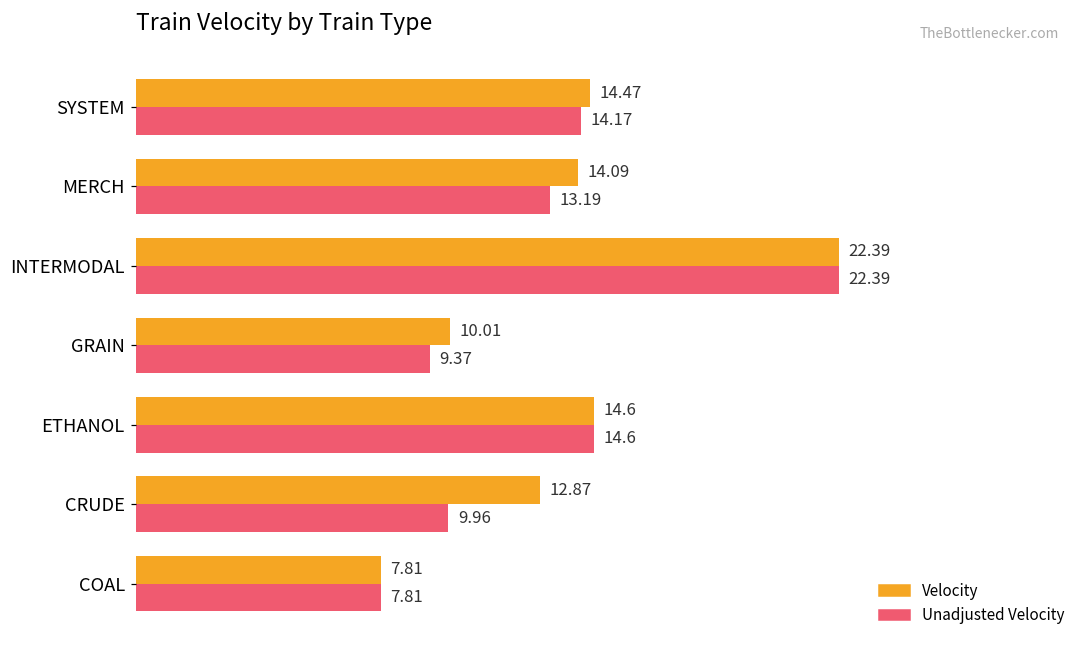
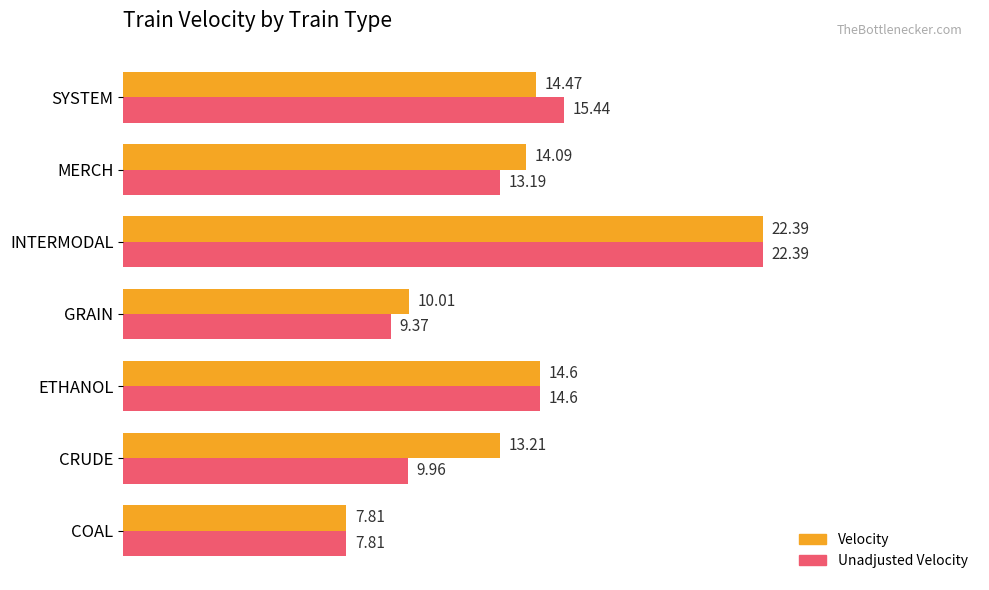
  {
    "Velocity": {
      "SYSTEM": 14.47,
      "MERCH": 14.09,
      "INTERMODAL": 22.39,
      "GRAIN": 10.01,
      "ETHANOL": 14.6,
-     "CRUDE": 12.87,
+     "CRUDE": 13.21,
      "COAL": 7.81
    },
    "Unadjusted Velocity": {
-     "SYSTEM": 14.17,
+     "SYSTEM": 15.44,
      "MERCH": 13.19,
      "INTERMODAL": 22.39,
      "GRAIN": 9.37,
      "ETHANOL": 14.6,
      "CRUDE": 9.96,
      "COAL": 7.81
    }
  }
